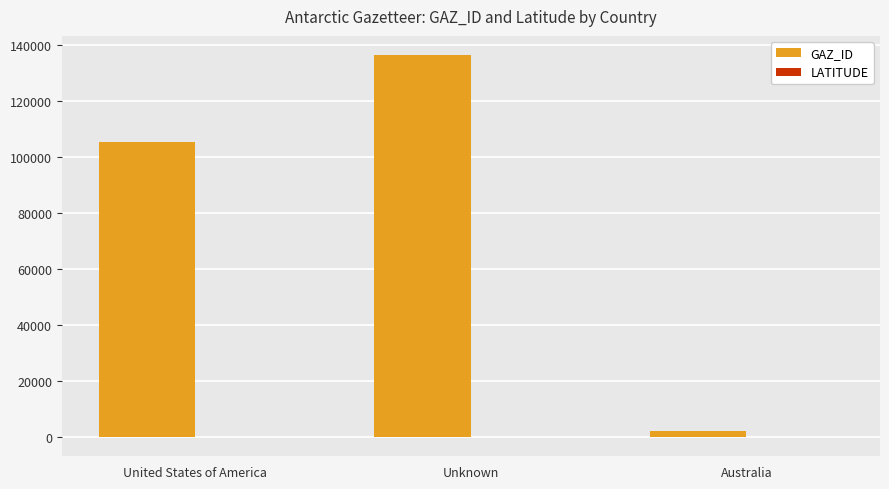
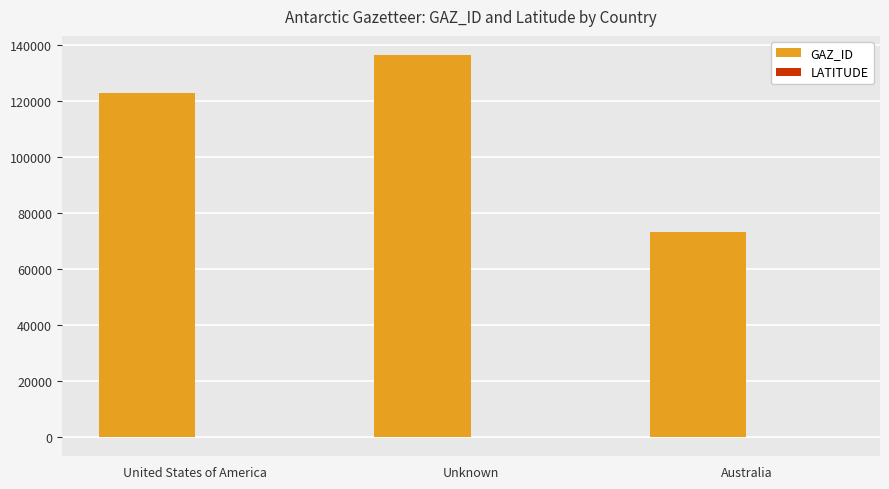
  {
    "GAZ_ID": {
-     "United States of America": 105000,
+     "United States of America": 123000,
      "Unknown": 136000,
-     "Australia": 2000
+     "Australia": 73000
    }
  }
